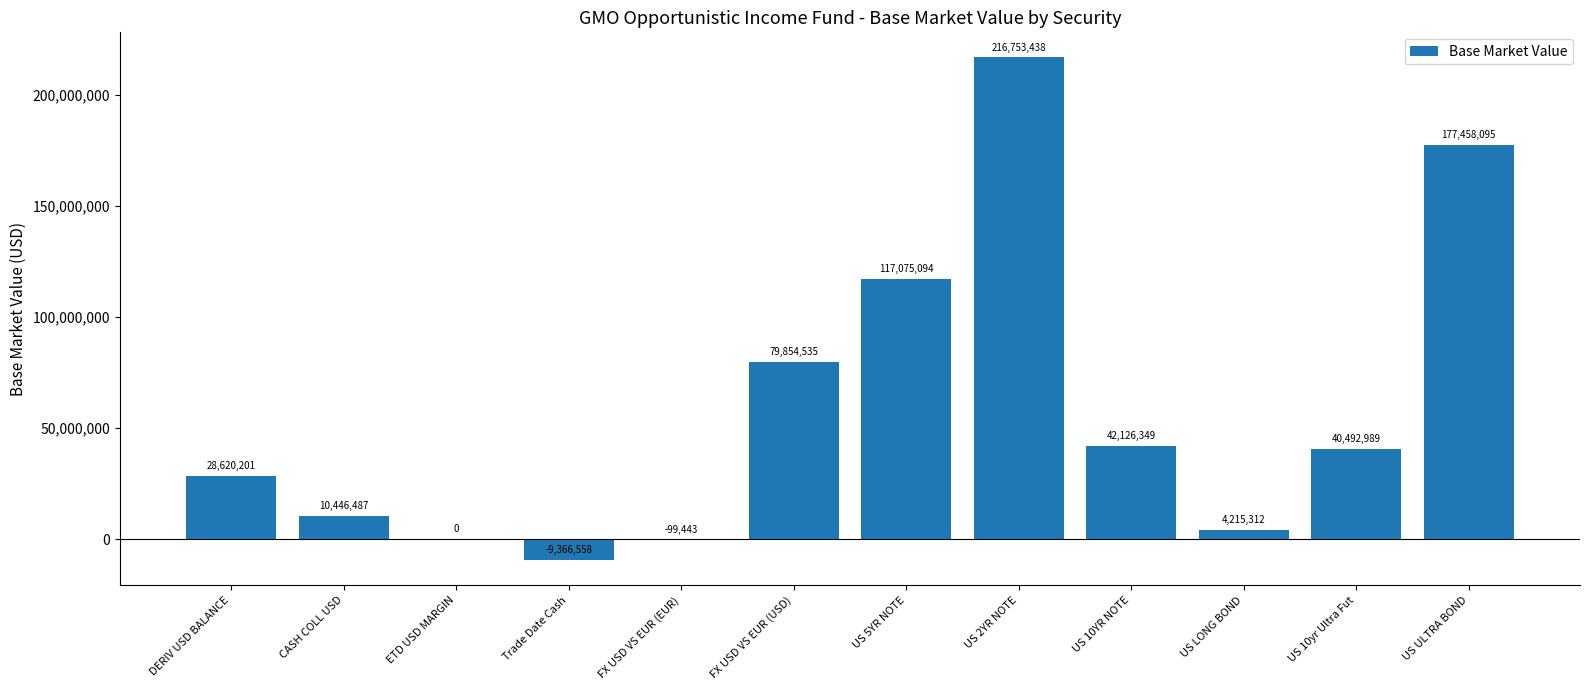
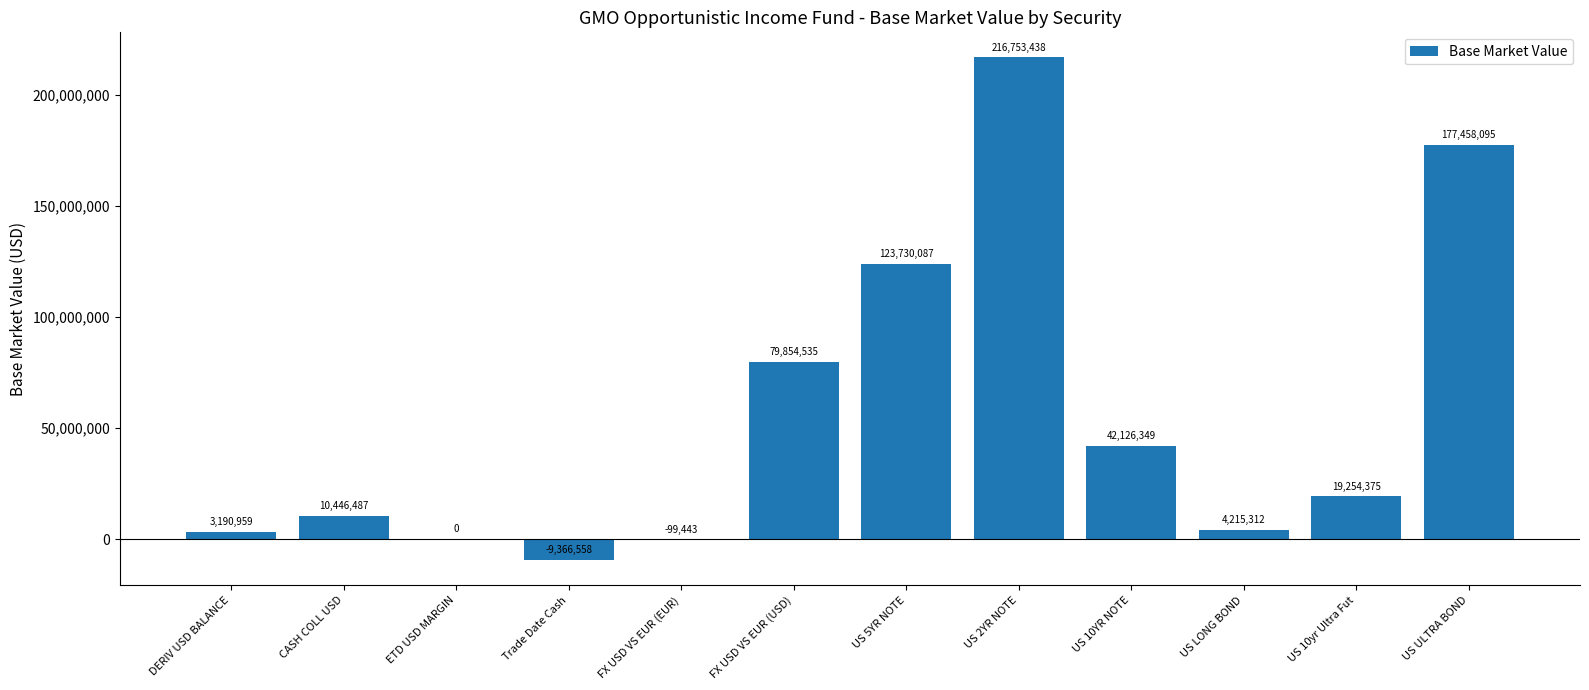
  {
-   "DERIV USD BALANCE": "28,620,201",
+   "DERIV USD BALANCE": "3,190,959",
    "CASH COLL USD": "10,446,487",
    "ETD USD MARGIN": "0",
    "Trade Date Cash": "-9,366,558",
    "FX USD VS EUR (EUR)": "-99,443",
    "FX USD VS EUR (USD)": "79,854,535",
-   "US 5YR NOTE": "117,075,094",
+   "US 5YR NOTE": "123,730,087",
    "US 2YR NOTE": "216,753,438",
    "US 10YR NOTE": "42,126,349",
    "US LONG BOND": "4,215,312",
-   "US 10yr Ultra Fut": "40,492,989",
+   "US 10yr Ultra Fut": "19,254,375",
    "US ULTRA BOND": "177,458,095"
  }
